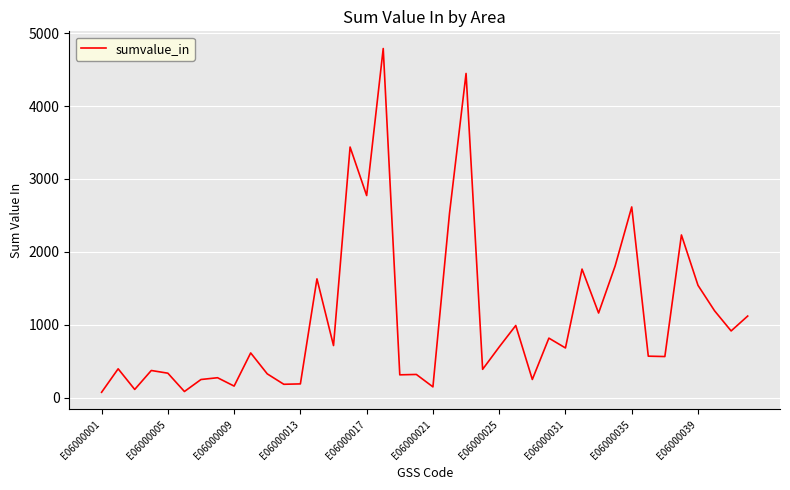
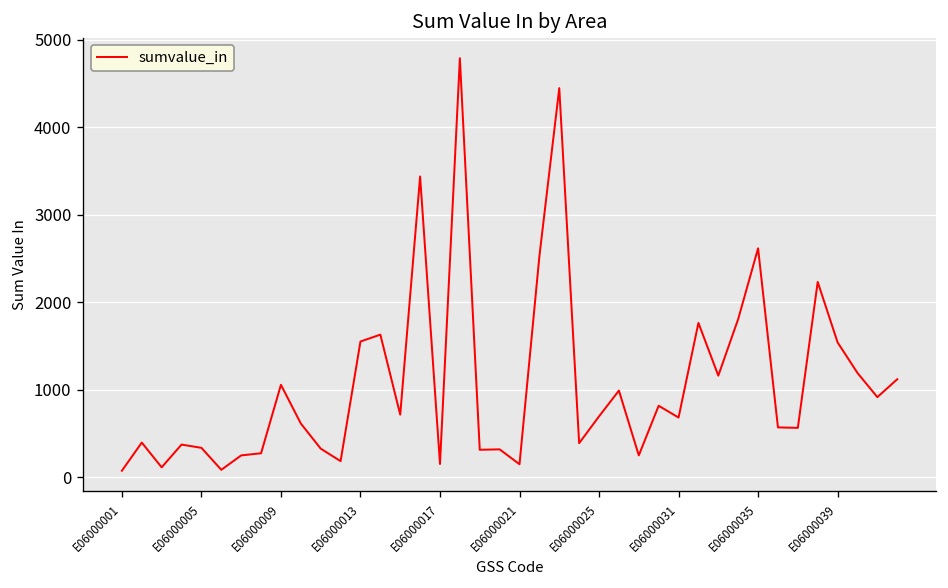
  {
    "E06000001": 100,
    "E06000005": 300,
-   "E06000009": 200,
-   "E06000013": 200,
-   "E06000017": 2800,
+   "E06000009": 1100,
+   "E06000013": 1600,
+   "E06000017": 100,
    "E06000021": 100,
    "E06000025": 700,
    "E06000031": 700,
    "E06000035": 2600,
    "E06000039": 1500
  }
